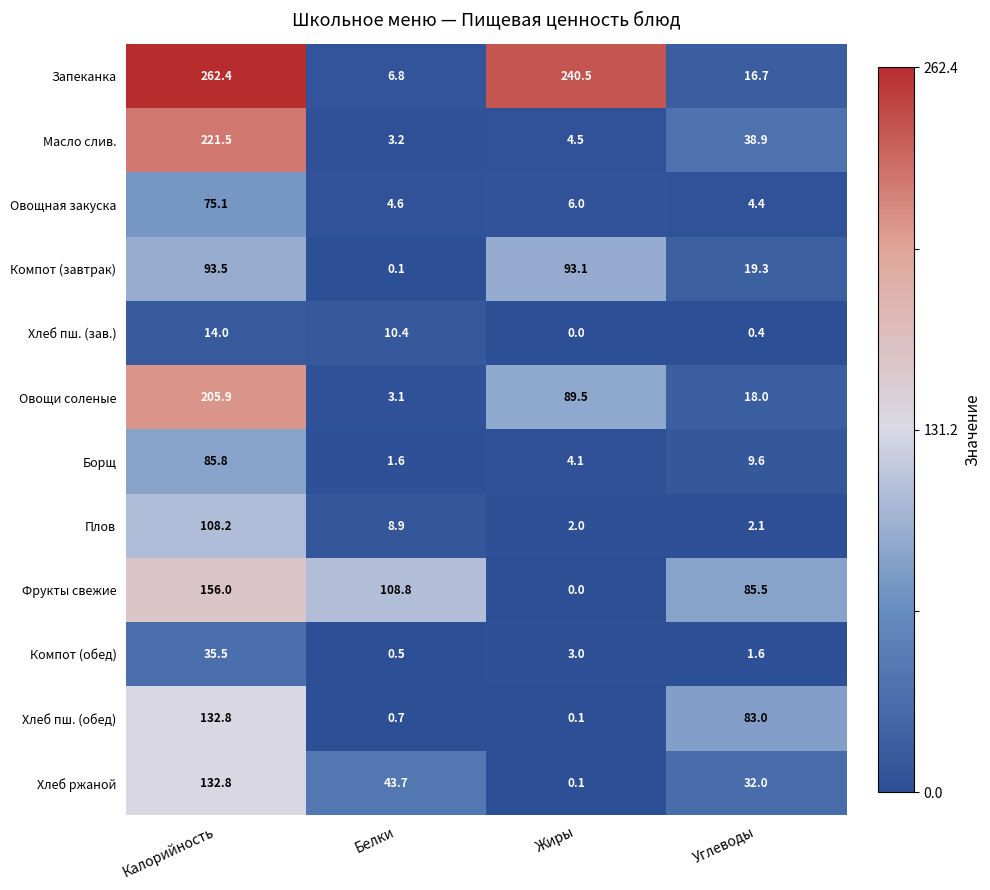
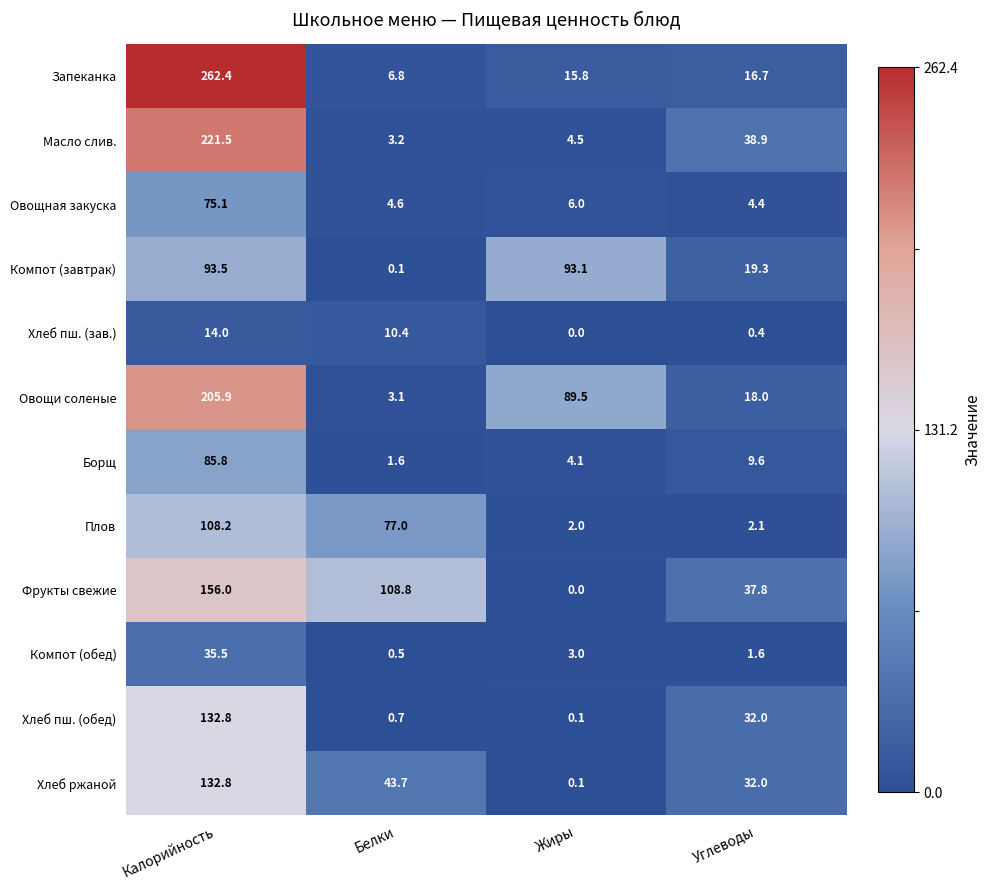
  {
    "Запеканка": {
      "Калорийность": 262.4,
      "Белки": 6.8,
-     "Жиры": 240.5,
+     "Жиры": 15.8,
      "Углеводы": 16.7
    },
    "Масло слив.": {
      "Калорийность": 221.5,
      "Белки": 3.2,
      "Жиры": 4.5,
      "Углеводы": 38.9
    },
    "Овощная закуска": {
      "Калорийность": 75.1,
      "Белки": 4.6,
      "Жиры": 6.0,
      "Углеводы": 4.4
    },
    "Компот (завтрак)": {
      "Калорийность": 93.5,
      "Белки": 0.1,
      "Жиры": 93.1,
      "Углеводы": 19.3
    },
    "Хлеб пш. (зав.)": {
      "Калорийность": 14.0,
      "Белки": 10.4,
      "Жиры": 0.0,
      "Углеводы": 0.4
    },
    "Овощи соленые": {
      "Калорийность": 205.9,
      "Белки": 3.1,
      "Жиры": 89.5,
      "Углеводы": 18.0
    },
    "Борщ": {
      "Калорийность": 85.8,
      "Белки": 1.6,
      "Жиры": 4.1,
      "Углеводы": 9.6
    },
    "Плов": {
      "Калорийность": 108.2,
-     "Белки": 8.9,
+     "Белки": 77.0,
      "Жиры": 2.0,
      "Углеводы": 2.1
    },
    "Фрукты свежие": {
      "Калорийность": 156.0,
      "Белки": 108.8,
      "Жиры": 0.0,
-     "Углеводы": 85.5
+     "Углеводы": 37.8
    },
    "Компот (обед)": {
      "Калорийность": 35.5,
      "Белки": 0.5,
      "Жиры": 3.0,
      "Углеводы": 1.6
    },
    "Хлеб пш. (обед)": {
      "Калорийность": 132.8,
      "Белки": 0.7,
      "Жиры": 0.1,
-     "Углеводы": 83.0
+     "Углеводы": 32.0
    },
    "Хлеб ржаной": {
      "Калорийность": 132.8,
      "Белки": 43.7,
      "Жиры": 0.1,
      "Углеводы": 32.0
    }
  }
